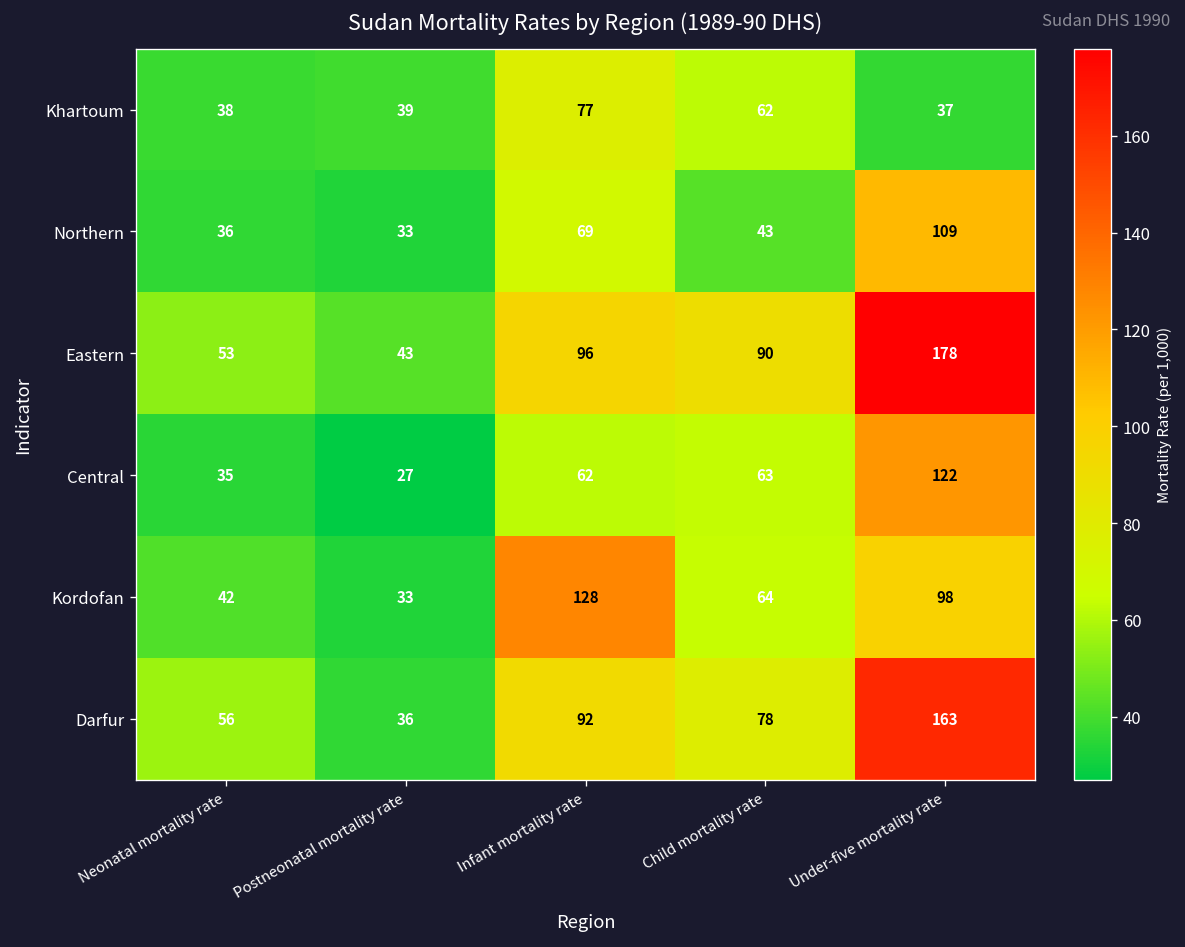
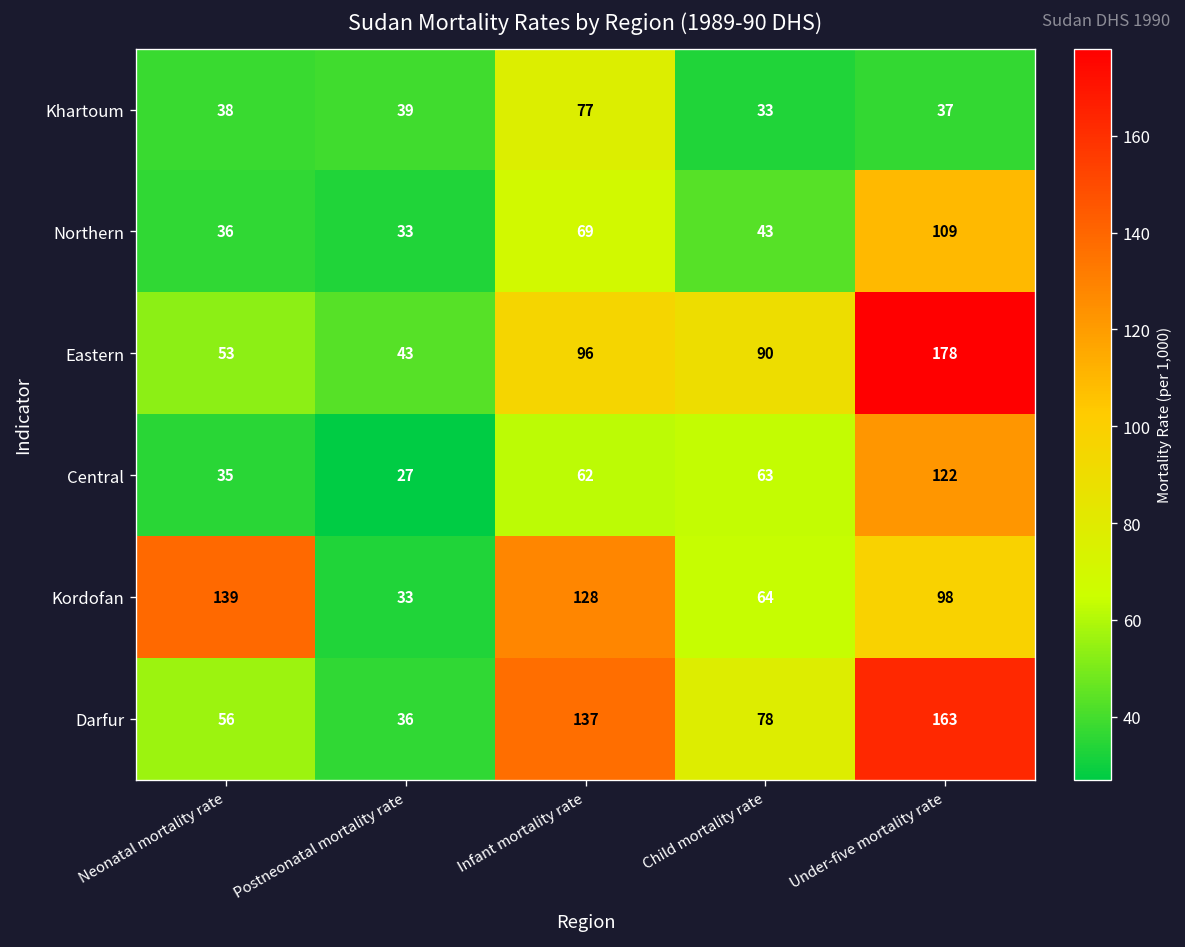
  {
    "Khartoum": {
      "Neonatal mortality rate": 38,
      "Postneonatal mortality rate": 39,
      "Infant mortality rate": 77,
-     "Child mortality rate": 62,
+     "Child mortality rate": 33,
      "Under-five mortality rate": 37
    },
    "Northern": {
      "Neonatal mortality rate": 36,
      "Postneonatal mortality rate": 33,
      "Infant mortality rate": 69,
      "Child mortality rate": 43,
      "Under-five mortality rate": 109
    },
    "Eastern": {
      "Neonatal mortality rate": 53,
      "Postneonatal mortality rate": 43,
      "Infant mortality rate": 96,
      "Child mortality rate": 90,
      "Under-five mortality rate": 178
    },
    "Central": {
      "Neonatal mortality rate": 35,
      "Postneonatal mortality rate": 27,
      "Infant mortality rate": 62,
      "Child mortality rate": 63,
      "Under-five mortality rate": 122
    },
    "Kordofan": {
-     "Neonatal mortality rate": 42,
+     "Neonatal mortality rate": 139,
      "Postneonatal mortality rate": 33,
      "Infant mortality rate": 128,
      "Child mortality rate": 64,
      "Under-five mortality rate": 98
    },
    "Darfur": {
      "Neonatal mortality rate": 56,
      "Postneonatal mortality rate": 36,
-     "Infant mortality rate": 92,
+     "Infant mortality rate": 137,
      "Child mortality rate": 78,
      "Under-five mortality rate": 163
    }
  }
